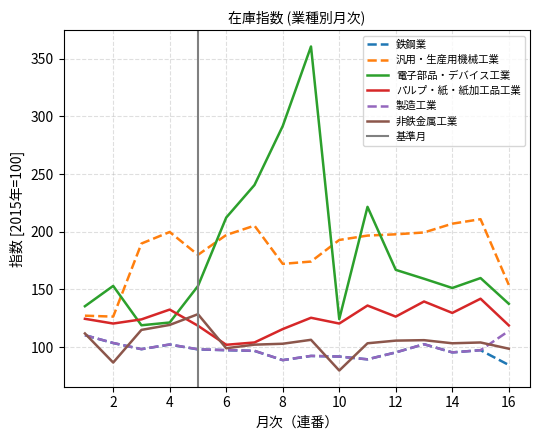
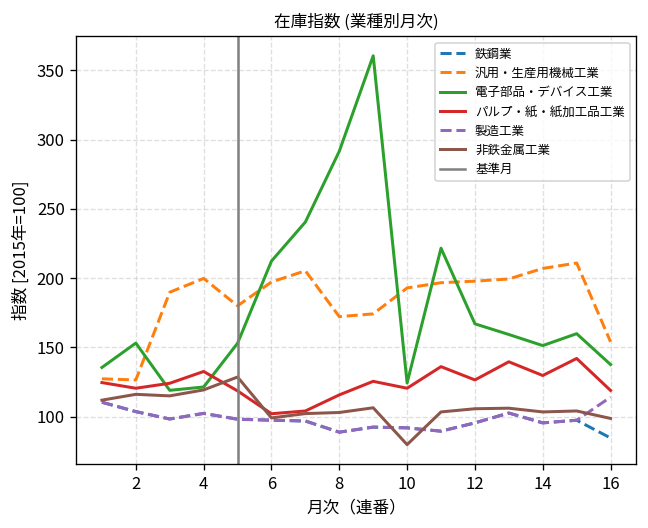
  {
    "鉄鋼業": {
      "16": 85
    },
    "汎用・生産用機械工業": {
      "2": 127,
      "4": 200,
      "6": 197,
      "8": 172,
      "10": 193,
      "12": 198,
      "14": 207,
      "16": 154
    },
    "電子部品・デバイス工業": {
      "2": 153,
      "6": 212,
      "8": 292,
      "10": 124,
      "12": 167,
      "14": 151,
      "16": 138
    },
    "パルプ・紙・紙加工品工業": {
      "2": 121,
      "4": 133,
      "6": 102,
      "8": 116,
      "10": 121,
      "12": 127,
      "14": 130,
      "16": 119
    },
    "製造工業": {
      "16": 114
    },
    "非鉄金属工業": {
-     "2": 87,
+     "2": 116,
      "8": 103,
      "10": 80,
      "12": 106,
      "14": 103,
      "16": 99
    }
  }
